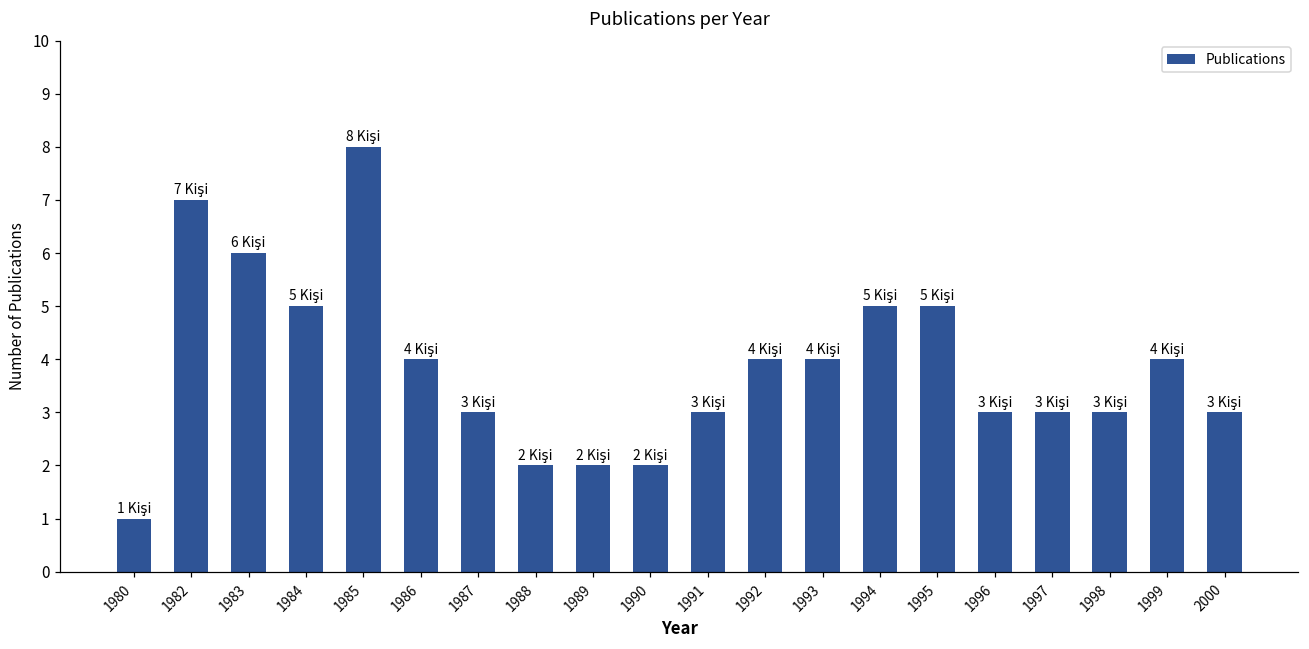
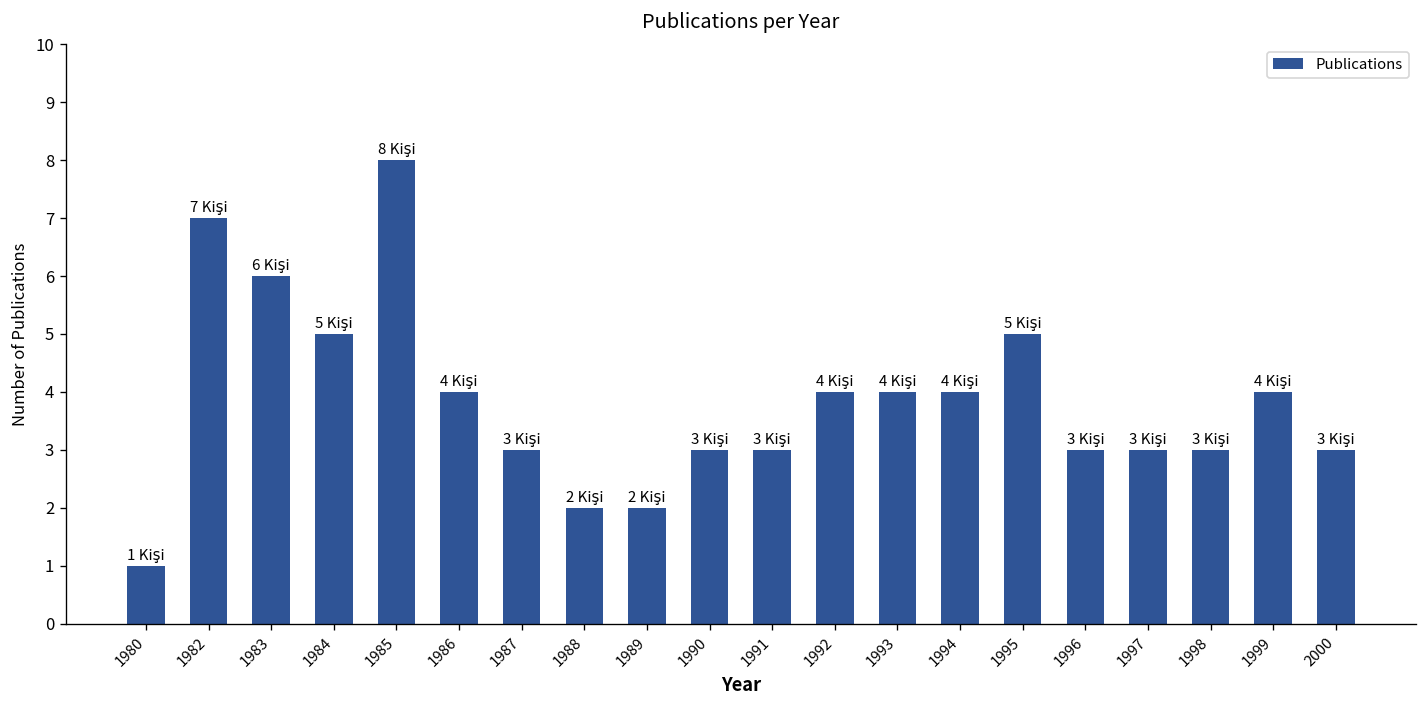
  {
    "1980": 1,
    "1982": 7,
    "1983": 6,
    "1984": 5,
    "1985": 8,
    "1986": 4,
    "1987": 3,
    "1988": 2,
    "1989": 2,
-   "1990": 2,
+   "1990": 3,
    "1991": 3,
    "1992": 4,
    "1993": 4,
-   "1994": 5,
+   "1994": 4,
    "1995": 5,
    "1996": 3,
    "1997": 3,
    "1998": 3,
    "1999": 4,
    "2000": 3
  }
